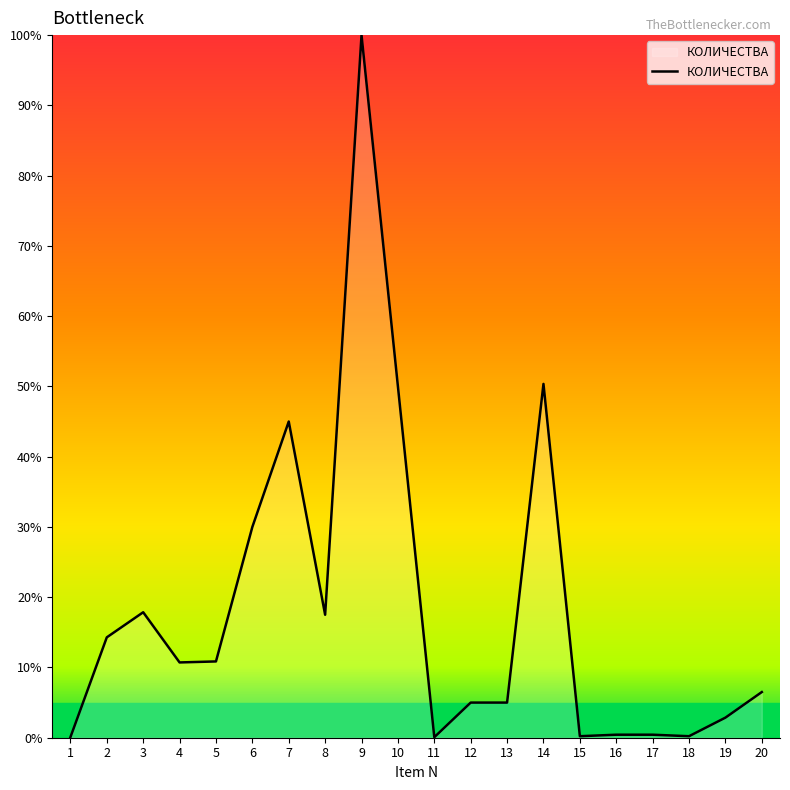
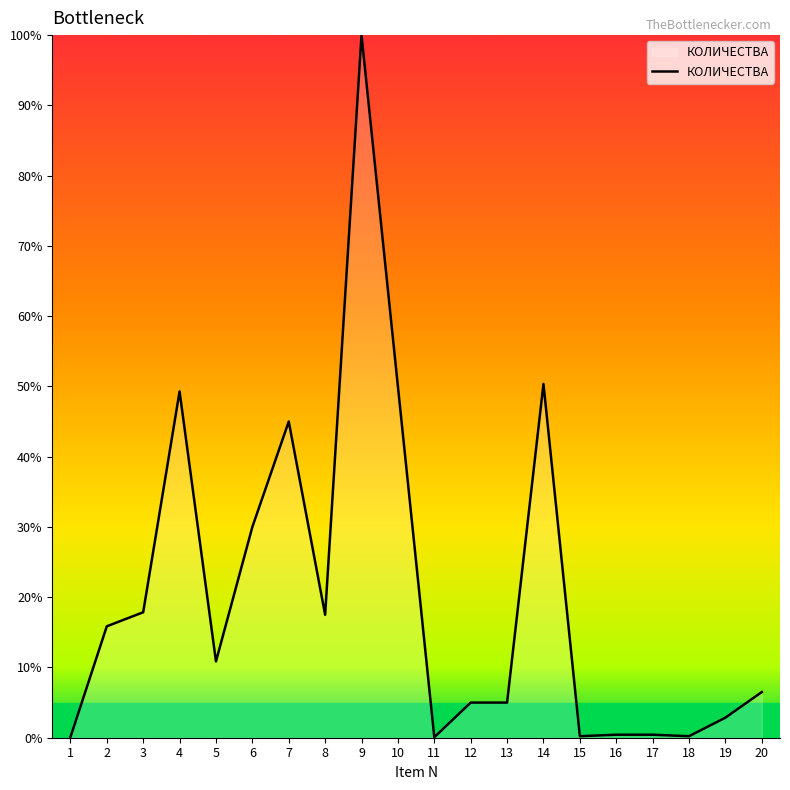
  {
-   "2": "14%",
+   "2": "16%",
    "3": "18%",
-   "4": "11%",
+   "4": "49%",
    "5": "11%",
    "6": "30%",
    "7": "45%",
    "8": "18%",
    "9": "100%",
    "10": "50%",
    "14": "50%",
    "20": "7%"
  }
